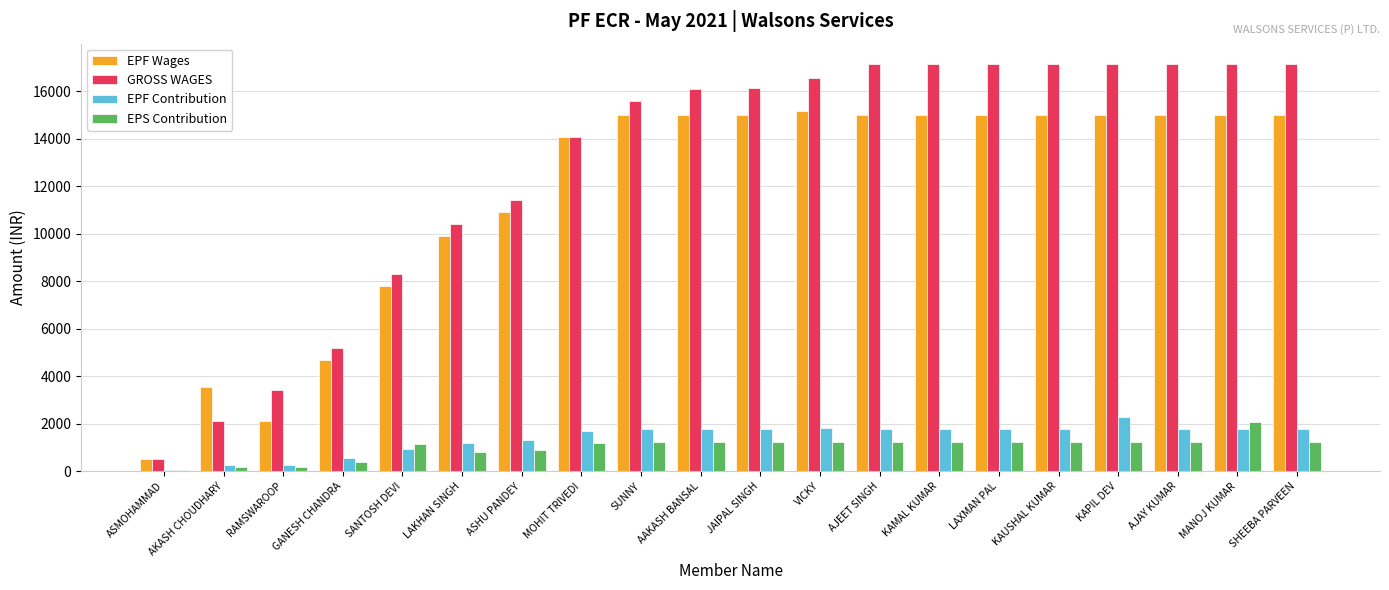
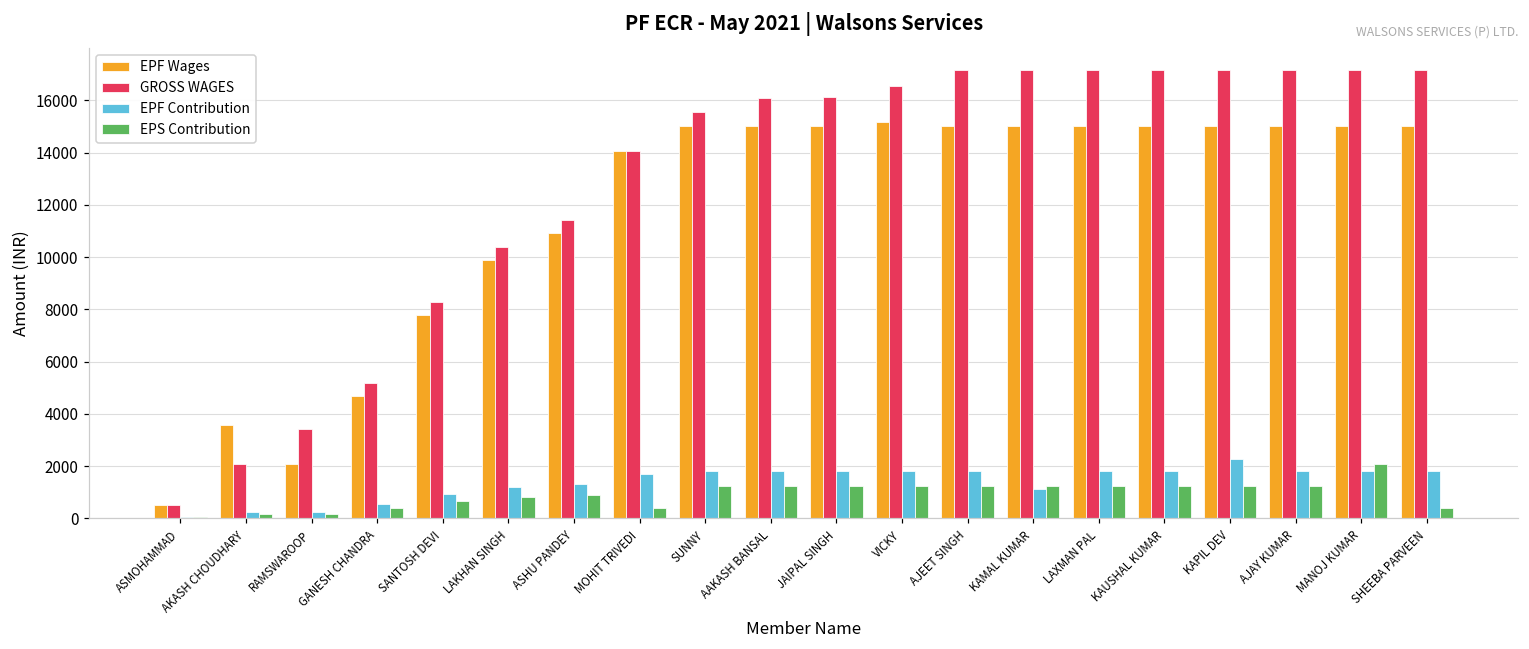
  {
    "EPF Wages": {
      "ASMOHAMMAD": 500,
      "AKASH CHOUDHARY": 3600,
      "RAMSWAROOP": 2100,
      "GANESH CHANDRA": 4700,
      "SANTOSH DEVI": 7800,
      "LAKHAN SINGH": 9900,
      "ASHU PANDEY": 10900,
      "MOHIT TRIVEDI": 14100,
      "SUNNY": 15000,
      "AAKASH BANSAL": 15000,
      "JAIPAL SINGH": 15000,
      "VICKY": 15200,
      "AJEET SINGH": 15000,
      "KAMAL KUMAR": 15000,
      "LAXMAN PAL": 15000,
      "KAUSHAL KUMAR": 15000,
      "KAPIL DEV": 15000,
      "AJAY KUMAR": 15000,
      "MANOJ KUMAR": 15000,
      "SHEEBA PARVEEN": 15000
    },
    "GROSS WAGES": {
      "ASMOHAMMAD": 500,
      "AKASH CHOUDHARY": 2100,
      "RAMSWAROOP": 3400,
      "GANESH CHANDRA": 5200,
      "SANTOSH DEVI": 8300,
      "LAKHAN SINGH": 10400,
      "ASHU PANDEY": 11400,
      "MOHIT TRIVEDI": 14100,
      "SUNNY": 15600,
      "AAKASH BANSAL": 16100,
      "JAIPAL SINGH": 16100,
      "VICKY": 16600,
      "AJEET SINGH": 17100,
      "KAMAL KUMAR": 17100,
      "LAXMAN PAL": 17100,
      "KAUSHAL KUMAR": 17100,
      "KAPIL DEV": 17100,
      "AJAY KUMAR": 17100,
      "MANOJ KUMAR": 17100,
      "SHEEBA PARVEEN": 17100
    },
    "EPF Contribution": {
      "AKASH CHOUDHARY": 300,
      "RAMSWAROOP": 300,
      "GANESH CHANDRA": 600,
      "SANTOSH DEVI": 900,
      "LAKHAN SINGH": 1200,
      "ASHU PANDEY": 1300,
      "MOHIT TRIVEDI": 1700,
      "SUNNY": 1800,
      "AAKASH BANSAL": 1800,
      "JAIPAL SINGH": 1800,
      "VICKY": 1800,
      "AJEET SINGH": 1800,
-     "KAMAL KUMAR": 1800,
+     "KAMAL KUMAR": 1100,
      "LAXMAN PAL": 1800,
      "KAUSHAL KUMAR": 1800,
      "KAPIL DEV": 2300,
      "AJAY KUMAR": 1800,
      "MANOJ KUMAR": 1800,
      "SHEEBA PARVEEN": 1800
    },
    "EPS Contribution": {
      "AKASH CHOUDHARY": 200,
      "RAMSWAROOP": 200,
      "GANESH CHANDRA": 400,
-     "SANTOSH DEVI": 1100,
+     "SANTOSH DEVI": 600,
      "LAKHAN SINGH": 800,
      "ASHU PANDEY": 900,
-     "MOHIT TRIVEDI": 1200,
+     "MOHIT TRIVEDI": 400,
      "SUNNY": 1300,
      "AAKASH BANSAL": 1300,
      "JAIPAL SINGH": 1300,
      "VICKY": 1300,
      "AJEET SINGH": 1300,
      "KAMAL KUMAR": 1300,
      "LAXMAN PAL": 1300,
      "KAUSHAL KUMAR": 1300,
      "KAPIL DEV": 1300,
      "AJAY KUMAR": 1300,
      "MANOJ KUMAR": 2100,
-     "SHEEBA PARVEEN": 1300
+     "SHEEBA PARVEEN": 400
    }
  }
